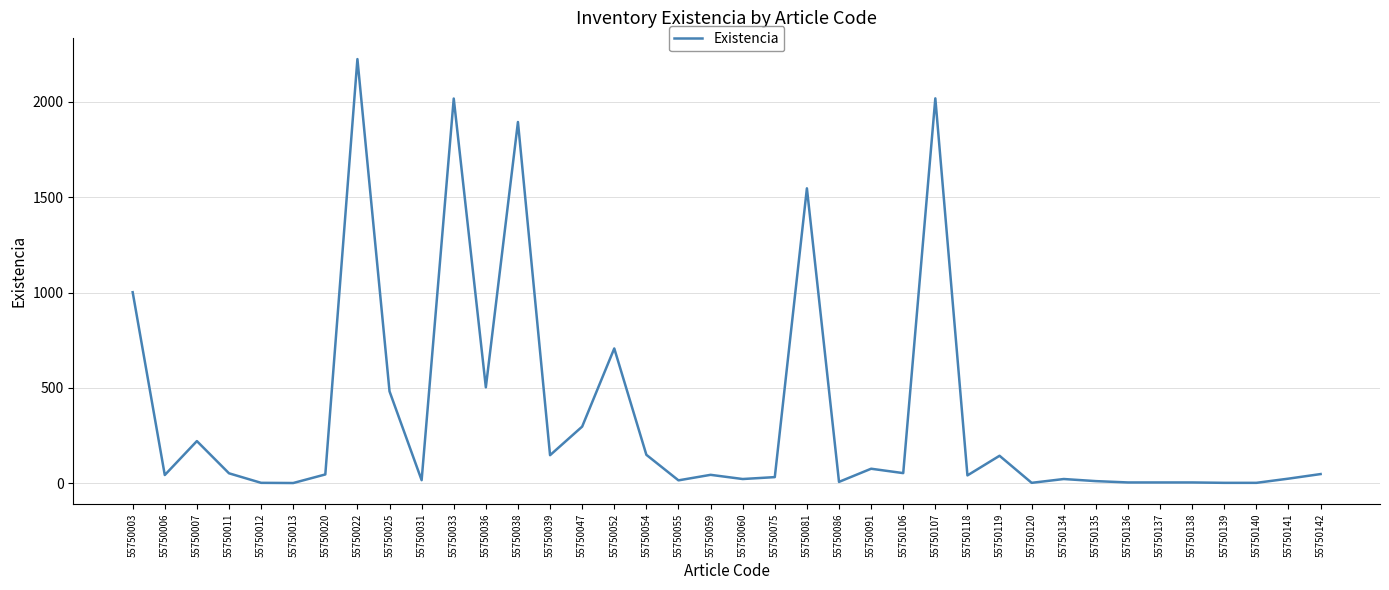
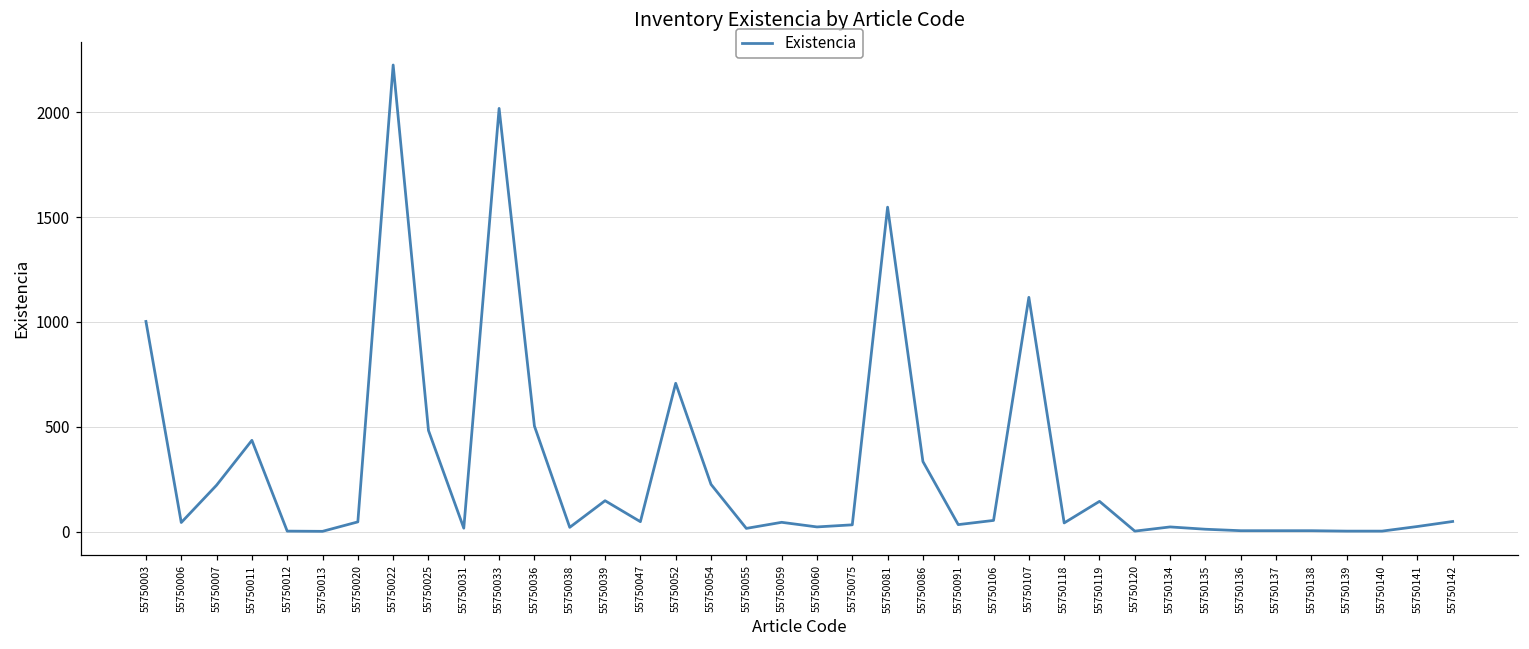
  {
    "55750003": 1000,
    "55750006": 40,
    "55750007": 220,
-   "55750011": 50,
+   "55750011": 440,
    "55750012": 0,
    "55750013": 0,
    "55750020": 50,
    "55750022": 2230,
    "55750025": 480,
    "55750031": 20,
    "55750033": 2020,
    "55750036": 500,
-   "55750038": 1900,
+   "55750038": 20,
    "55750039": 150,
-   "55750047": 300,
+   "55750047": 50,
    "55750052": 710,
-   "55750054": 150,
+   "55750054": 230,
    "55750055": 20,
    "55750059": 40,
    "55750060": 20,
    "55750075": 30,
    "55750081": 1550,
-   "55750086": 10,
-   "55750091": 80,
+   "55750086": 330,
+   "55750091": 30,
    "55750106": 50,
-   "55750107": 2020,
+   "55750107": 1120,
    "55750118": 40,
    "55750119": 140,
    "55750120": 0,
    "55750134": 20,
    "55750135": 10,
    "55750136": 0,
    "55750137": 0,
    "55750138": 0,
    "55750139": 0,
    "55750140": 0,
    "55750141": 20,
    "55750142": 50
  }
